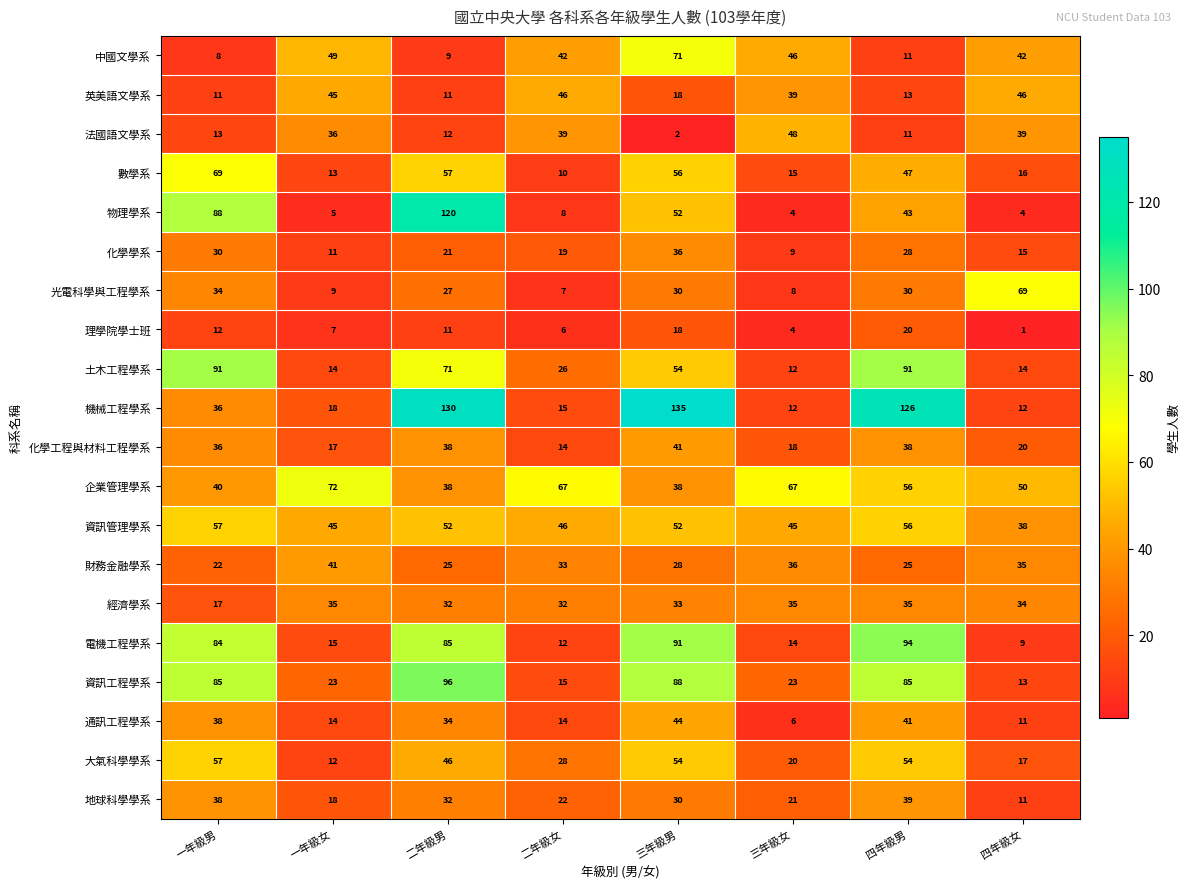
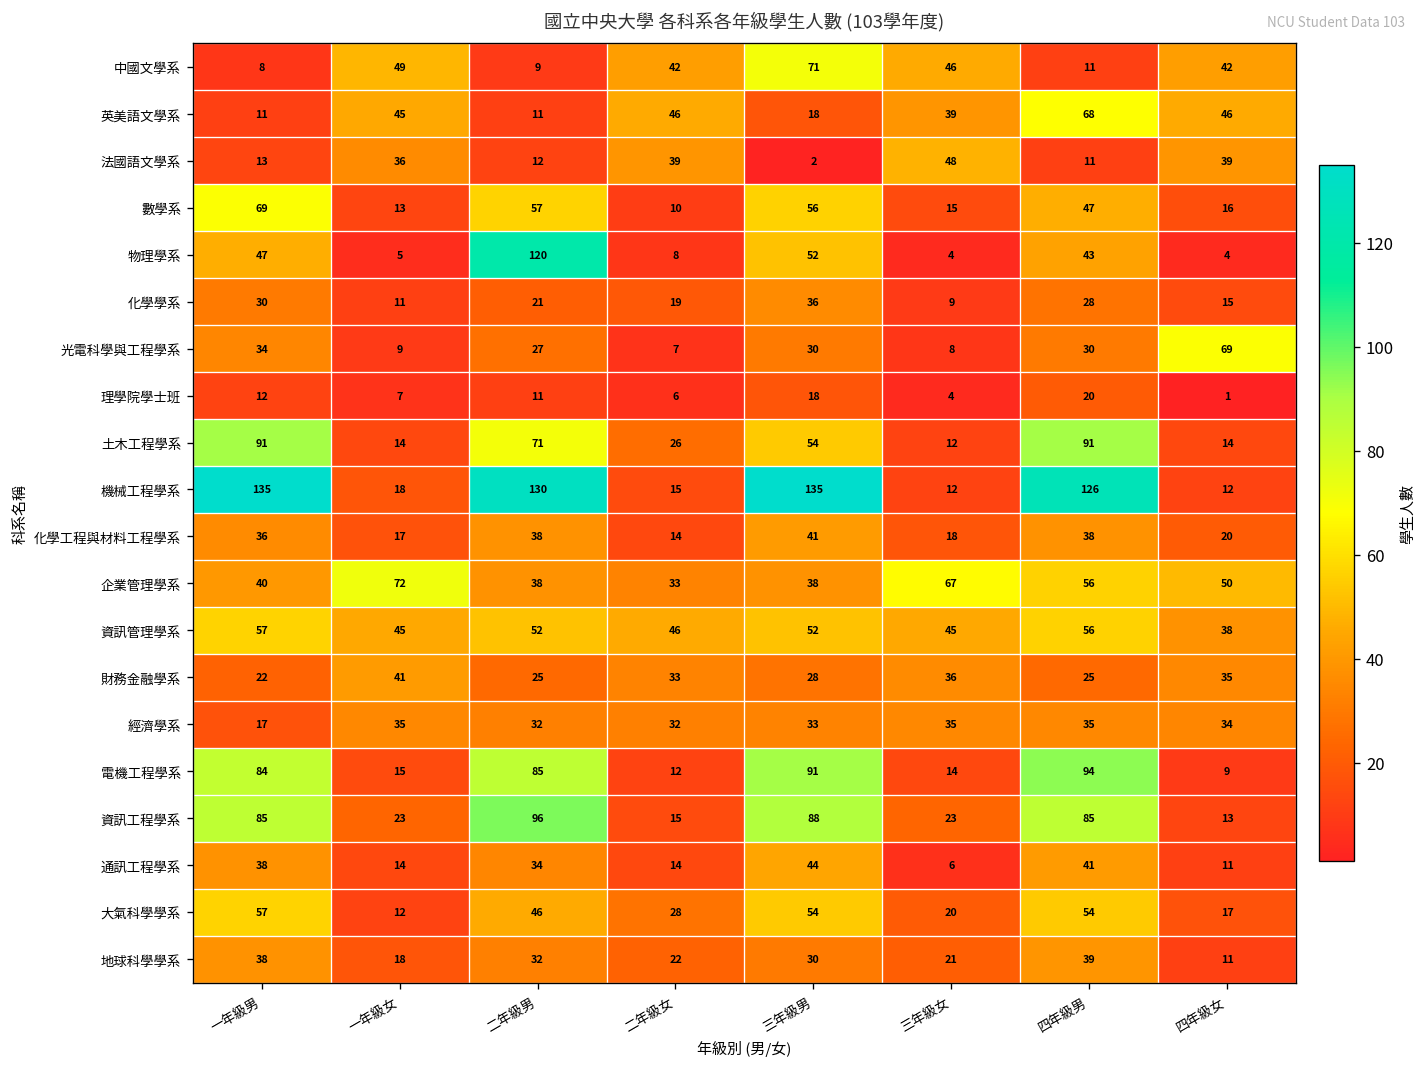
  {
    "中國文學系": {
      "一年級男": 8,
      "一年級女": 49,
      "二年級男": 9,
      "二年級女": 42,
      "三年級男": 71,
      "三年級女": 46,
      "四年級男": 11,
      "四年級女": 42
    },
    "英美語文學系": {
      "一年級男": 11,
      "一年級女": 45,
      "二年級男": 11,
      "二年級女": 46,
      "三年級男": 18,
      "三年級女": 39,
-     "四年級男": 13,
+     "四年級男": 68,
      "四年級女": 46
    },
    "法國語文學系": {
      "一年級男": 13,
      "一年級女": 36,
      "二年級男": 12,
      "二年級女": 39,
      "三年級男": 2,
      "三年級女": 48,
      "四年級男": 11,
      "四年級女": 39
    },
    "數學系": {
      "一年級男": 69,
      "一年級女": 13,
      "二年級男": 57,
      "二年級女": 10,
      "三年級男": 56,
      "三年級女": 15,
      "四年級男": 47,
      "四年級女": 16
    },
    "物理學系": {
-     "一年級男": 88,
+     "一年級男": 47,
      "一年級女": 5,
      "二年級男": 120,
      "二年級女": 8,
      "三年級男": 52,
      "三年級女": 4,
      "四年級男": 43,
      "四年級女": 4
    },
    "化學學系": {
      "一年級男": 30,
      "一年級女": 11,
      "二年級男": 21,
      "二年級女": 19,
      "三年級男": 36,
      "三年級女": 9,
      "四年級男": 28,
      "四年級女": 15
    },
    "光電科學與工程學系": {
      "一年級男": 34,
      "一年級女": 9,
      "二年級男": 27,
      "二年級女": 7,
      "三年級男": 30,
      "三年級女": 8,
      "四年級男": 30,
      "四年級女": 69
    },
    "理學院學士班": {
      "一年級男": 12,
      "一年級女": 7,
      "二年級男": 11,
      "二年級女": 6,
      "三年級男": 18,
      "三年級女": 4,
      "四年級男": 20,
      "四年級女": 1
    },
    "土木工程學系": {
      "一年級男": 91,
      "一年級女": 14,
      "二年級男": 71,
      "二年級女": 26,
      "三年級男": 54,
      "三年級女": 12,
      "四年級男": 91,
      "四年級女": 14
    },
    "機械工程學系": {
-     "一年級男": 36,
+     "一年級男": 135,
      "一年級女": 18,
      "二年級男": 130,
      "二年級女": 15,
      "三年級男": 135,
      "三年級女": 12,
      "四年級男": 126,
      "四年級女": 12
    },
    "化學工程與材料工程學系": {
      "一年級男": 36,
      "一年級女": 17,
      "二年級男": 38,
      "二年級女": 14,
      "三年級男": 41,
      "三年級女": 18,
      "四年級男": 38,
      "四年級女": 20
    },
    "企業管理學系": {
      "一年級男": 40,
      "一年級女": 72,
      "二年級男": 38,
-     "二年級女": 67,
+     "二年級女": 33,
      "三年級男": 38,
      "三年級女": 67,
      "四年級男": 56,
      "四年級女": 50
    },
    "資訊管理學系": {
      "一年級男": 57,
      "一年級女": 45,
      "二年級男": 52,
      "二年級女": 46,
      "三年級男": 52,
      "三年級女": 45,
      "四年級男": 56,
      "四年級女": 38
    },
    "財務金融學系": {
      "一年級男": 22,
      "一年級女": 41,
      "二年級男": 25,
      "二年級女": 33,
      "三年級男": 28,
      "三年級女": 36,
      "四年級男": 25,
      "四年級女": 35
    },
    "經濟學系": {
      "一年級男": 17,
      "一年級女": 35,
      "二年級男": 32,
      "二年級女": 32,
      "三年級男": 33,
      "三年級女": 35,
      "四年級男": 35,
      "四年級女": 34
    },
    "電機工程學系": {
      "一年級男": 84,
      "一年級女": 15,
      "二年級男": 85,
      "二年級女": 12,
      "三年級男": 91,
      "三年級女": 14,
      "四年級男": 94,
      "四年級女": 9
    },
    "資訊工程學系": {
      "一年級男": 85,
      "一年級女": 23,
      "二年級男": 96,
      "二年級女": 15,
      "三年級男": 88,
      "三年級女": 23,
      "四年級男": 85,
      "四年級女": 13
    },
    "通訊工程學系": {
      "一年級男": 38,
      "一年級女": 14,
      "二年級男": 34,
      "二年級女": 14,
      "三年級男": 44,
      "三年級女": 6,
      "四年級男": 41,
      "四年級女": 11
    },
    "大氣科學學系": {
      "一年級男": 57,
      "一年級女": 12,
      "二年級男": 46,
      "二年級女": 28,
      "三年級男": 54,
      "三年級女": 20,
      "四年級男": 54,
      "四年級女": 17
    },
    "地球科學學系": {
      "一年級男": 38,
      "一年級女": 18,
      "二年級男": 32,
      "二年級女": 22,
      "三年級男": 30,
      "三年級女": 21,
      "四年級男": 39,
      "四年級女": 11
    }
  }
